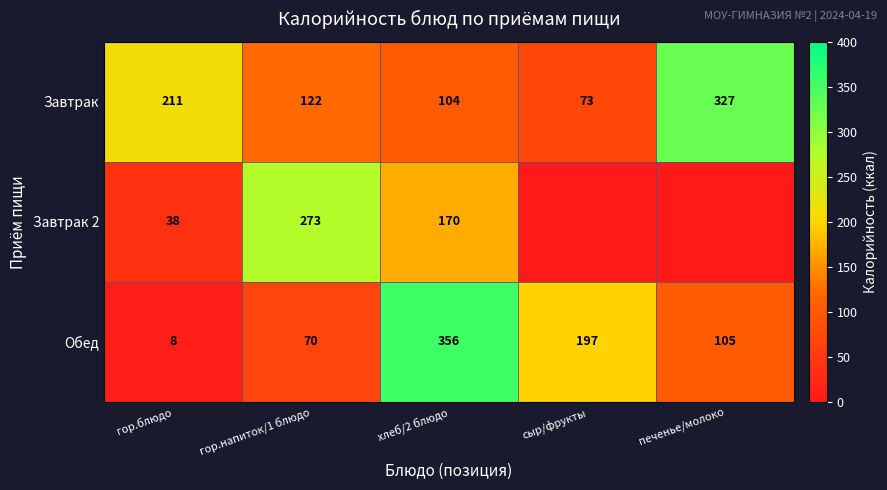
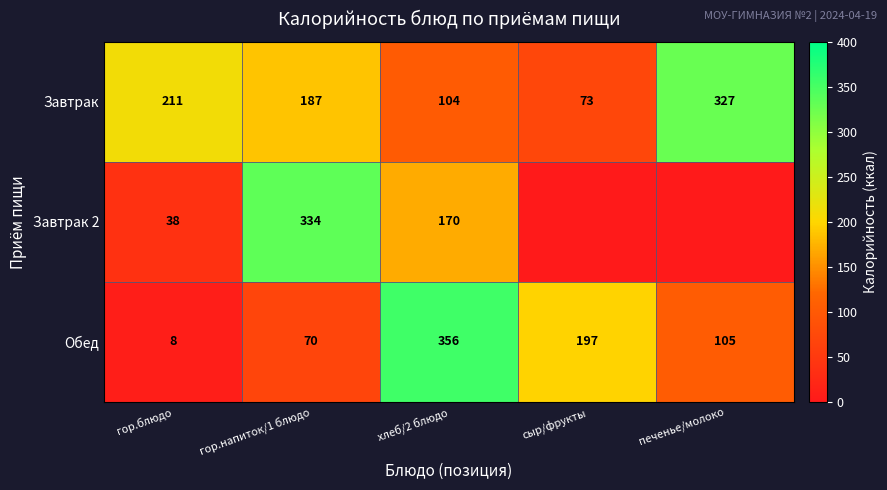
  {
    "Завтрак": {
      "гор.блюдо": 211,
-     "гор.напиток/1 блюдо": 122,
+     "гор.напиток/1 блюдо": 187,
      "хлеб/2 блюдо": 104,
      "сыр/фрукты": 73,
      "печенье/молоко": 327
    },
    "Завтрак 2": {
      "гор.блюдо": 38,
-     "гор.напиток/1 блюдо": 273,
+     "гор.напиток/1 блюдо": 334,
      "хлеб/2 блюдо": 170
    },
    "Обед": {
      "гор.блюдо": 8,
      "гор.напиток/1 блюдо": 70,
      "хлеб/2 блюдо": 356,
      "сыр/фрукты": 197,
      "печенье/молоко": 105
    }
  }
